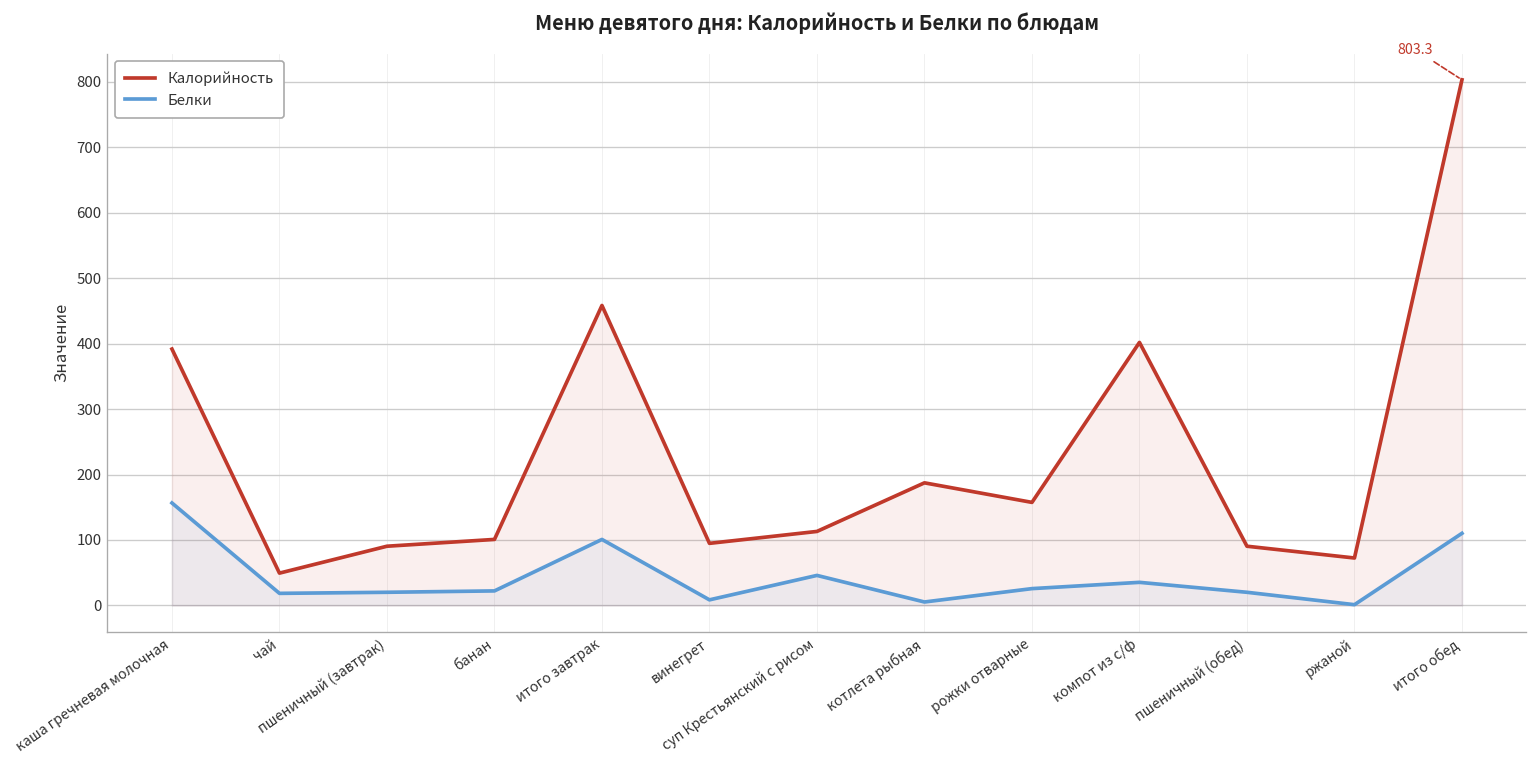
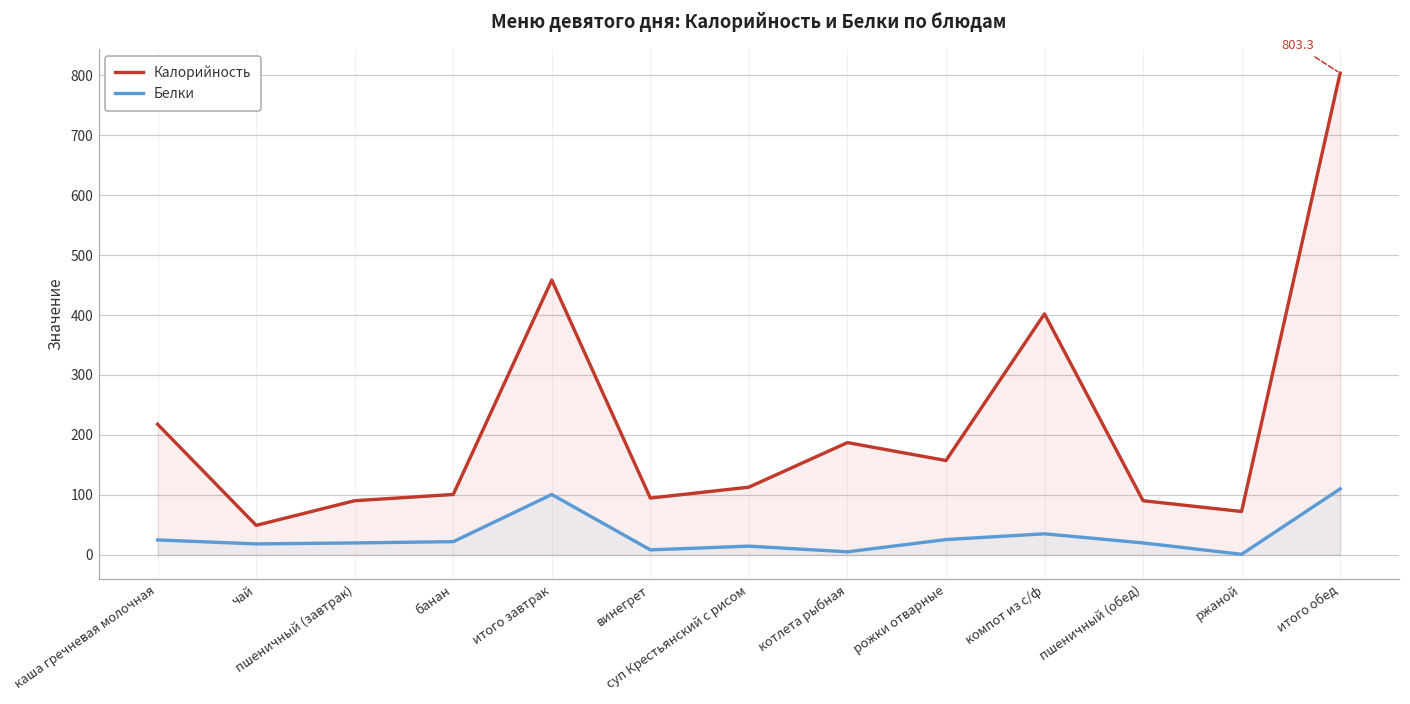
  {
    "Калорийность": {
-     "каша гречневая молочная": 390,
+     "каша гречневая молочная": 220,
      "чай": 50,
      "пшеничный (завтрак)": 90,
      "банан": 100,
      "итого завтрак": 460,
      "винегрет": 90,
      "суп Крестьянский с рисом": 110,
      "котлета рыбная": 190,
      "рожки отварные": 160,
      "компот из с/ф": 400,
      "пшеничный (обед)": 90,
      "ржаной": 70
    },
    "Белки": {
-     "каша гречневая молочная": 160,
+     "каша гречневая молочная": 30,
      "чай": 20,
      "пшеничный (завтрак)": 20,
      "банан": 20,
      "итого завтрак": 100,
      "винегрет": 10,
-     "суп Крестьянский с рисом": 50,
+     "суп Крестьянский с рисом": 10,
      "котлета рыбная": 10,
      "рожки отварные": 30,
      "компот из с/ф": 40,
      "пшеничный (обед)": 20,
      "ржаной": 0,
      "итого обед": 110
    }
  }
